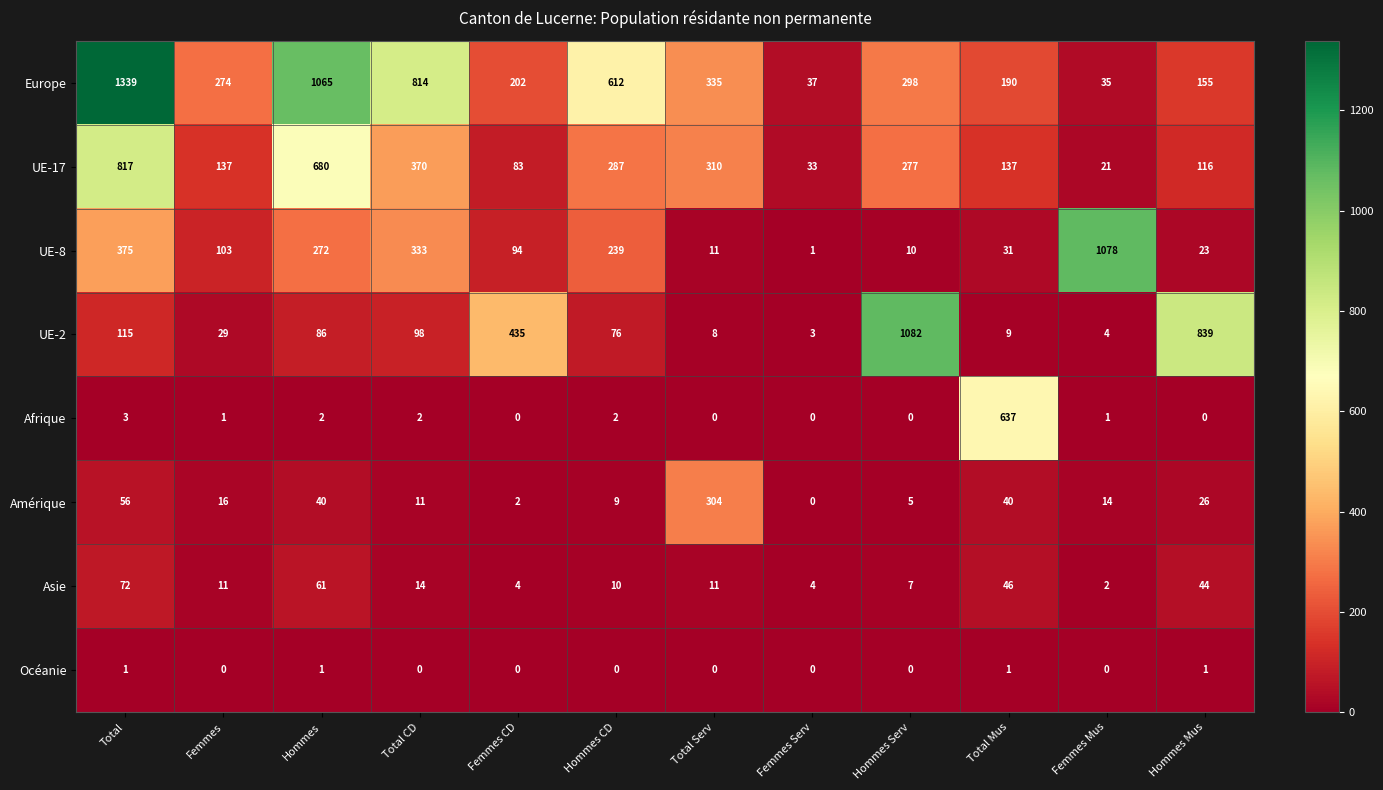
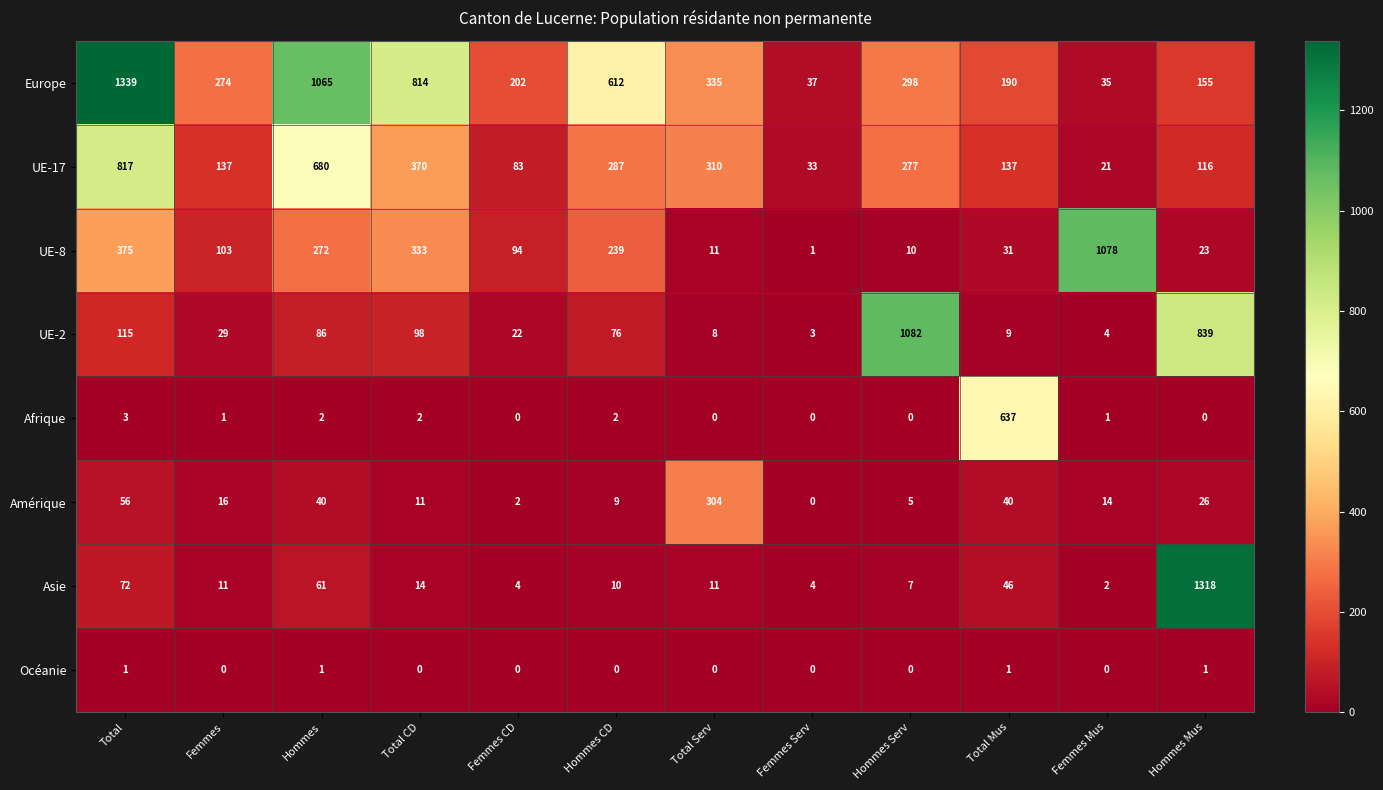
  {
    "Europe": {
      "Total": 1339,
      "Femmes": 274,
      "Hommes": 1065,
      "Total CD": 814,
      "Femmes CD": 202,
      "Hommes CD": 612,
      "Total Serv": 335,
      "Femmes Serv": 37,
      "Hommes Serv": 298,
      "Total Mus": 190,
      "Femmes Mus": 35,
      "Hommes Mus": 155
    },
    "UE-17": {
      "Total": 817,
      "Femmes": 137,
      "Hommes": 680,
      "Total CD": 370,
      "Femmes CD": 83,
      "Hommes CD": 287,
      "Total Serv": 310,
      "Femmes Serv": 33,
      "Hommes Serv": 277,
      "Total Mus": 137,
      "Femmes Mus": 21,
      "Hommes Mus": 116
    },
    "UE-8": {
      "Total": 375,
      "Femmes": 103,
      "Hommes": 272,
      "Total CD": 333,
      "Femmes CD": 94,
      "Hommes CD": 239,
      "Total Serv": 11,
      "Femmes Serv": 1,
      "Hommes Serv": 10,
      "Total Mus": 31,
      "Femmes Mus": 1078,
      "Hommes Mus": 23
    },
    "UE-2": {
      "Total": 115,
      "Femmes": 29,
      "Hommes": 86,
      "Total CD": 98,
-     "Femmes CD": 435,
+     "Femmes CD": 22,
      "Hommes CD": 76,
      "Total Serv": 8,
      "Femmes Serv": 3,
      "Hommes Serv": 1082,
      "Total Mus": 9,
      "Femmes Mus": 4,
      "Hommes Mus": 839
    },
    "Afrique": {
      "Total": 3,
      "Femmes": 1,
      "Hommes": 2,
      "Total CD": 2,
      "Femmes CD": 0,
      "Hommes CD": 2,
      "Total Serv": 0,
      "Femmes Serv": 0,
      "Hommes Serv": 0,
      "Total Mus": 637,
      "Femmes Mus": 1,
      "Hommes Mus": 0
    },
    "Amérique": {
      "Total": 56,
      "Femmes": 16,
      "Hommes": 40,
      "Total CD": 11,
      "Femmes CD": 2,
      "Hommes CD": 9,
      "Total Serv": 304,
      "Femmes Serv": 0,
      "Hommes Serv": 5,
      "Total Mus": 40,
      "Femmes Mus": 14,
      "Hommes Mus": 26
    },
    "Asie": {
      "Total": 72,
      "Femmes": 11,
      "Hommes": 61,
      "Total CD": 14,
      "Femmes CD": 4,
      "Hommes CD": 10,
      "Total Serv": 11,
      "Femmes Serv": 4,
      "Hommes Serv": 7,
      "Total Mus": 46,
      "Femmes Mus": 2,
-     "Hommes Mus": 44
+     "Hommes Mus": 1318
    },
    "Océanie": {
      "Total": 1,
      "Femmes": 0,
      "Hommes": 1,
      "Total CD": 0,
      "Femmes CD": 0,
      "Hommes CD": 0,
      "Total Serv": 0,
      "Femmes Serv": 0,
      "Hommes Serv": 0,
      "Total Mus": 1,
      "Femmes Mus": 0,
      "Hommes Mus": 1
    }
  }
